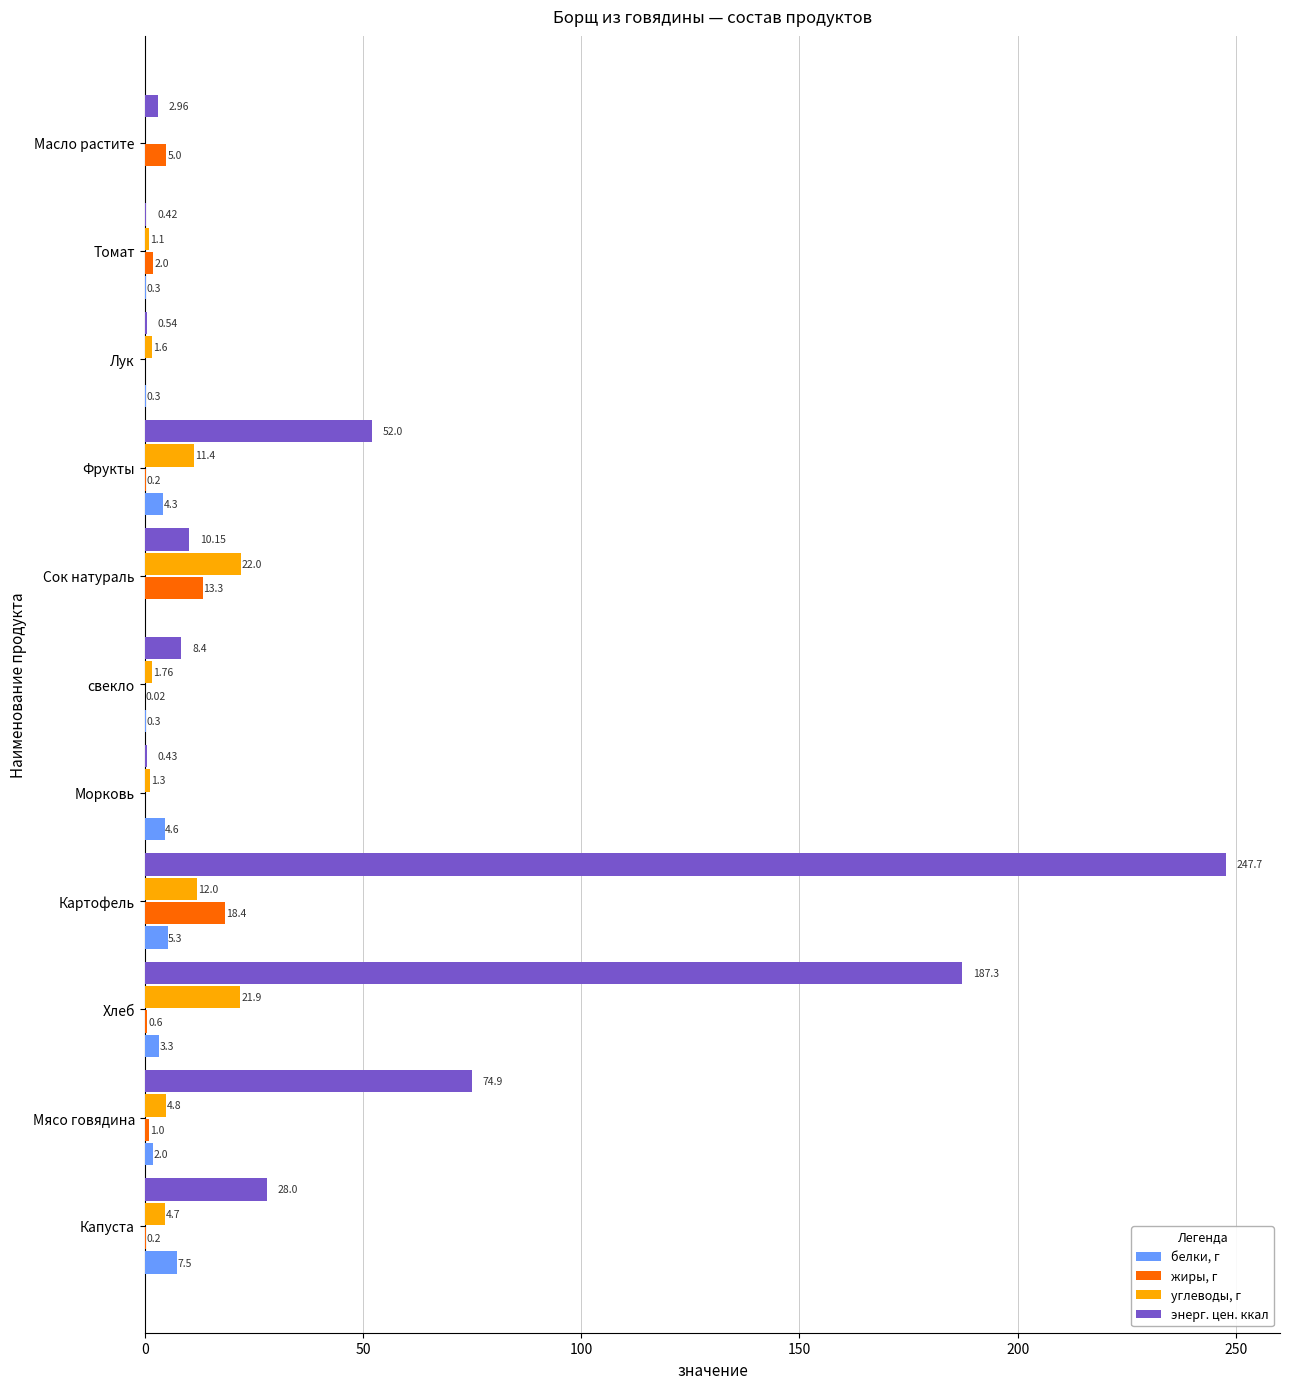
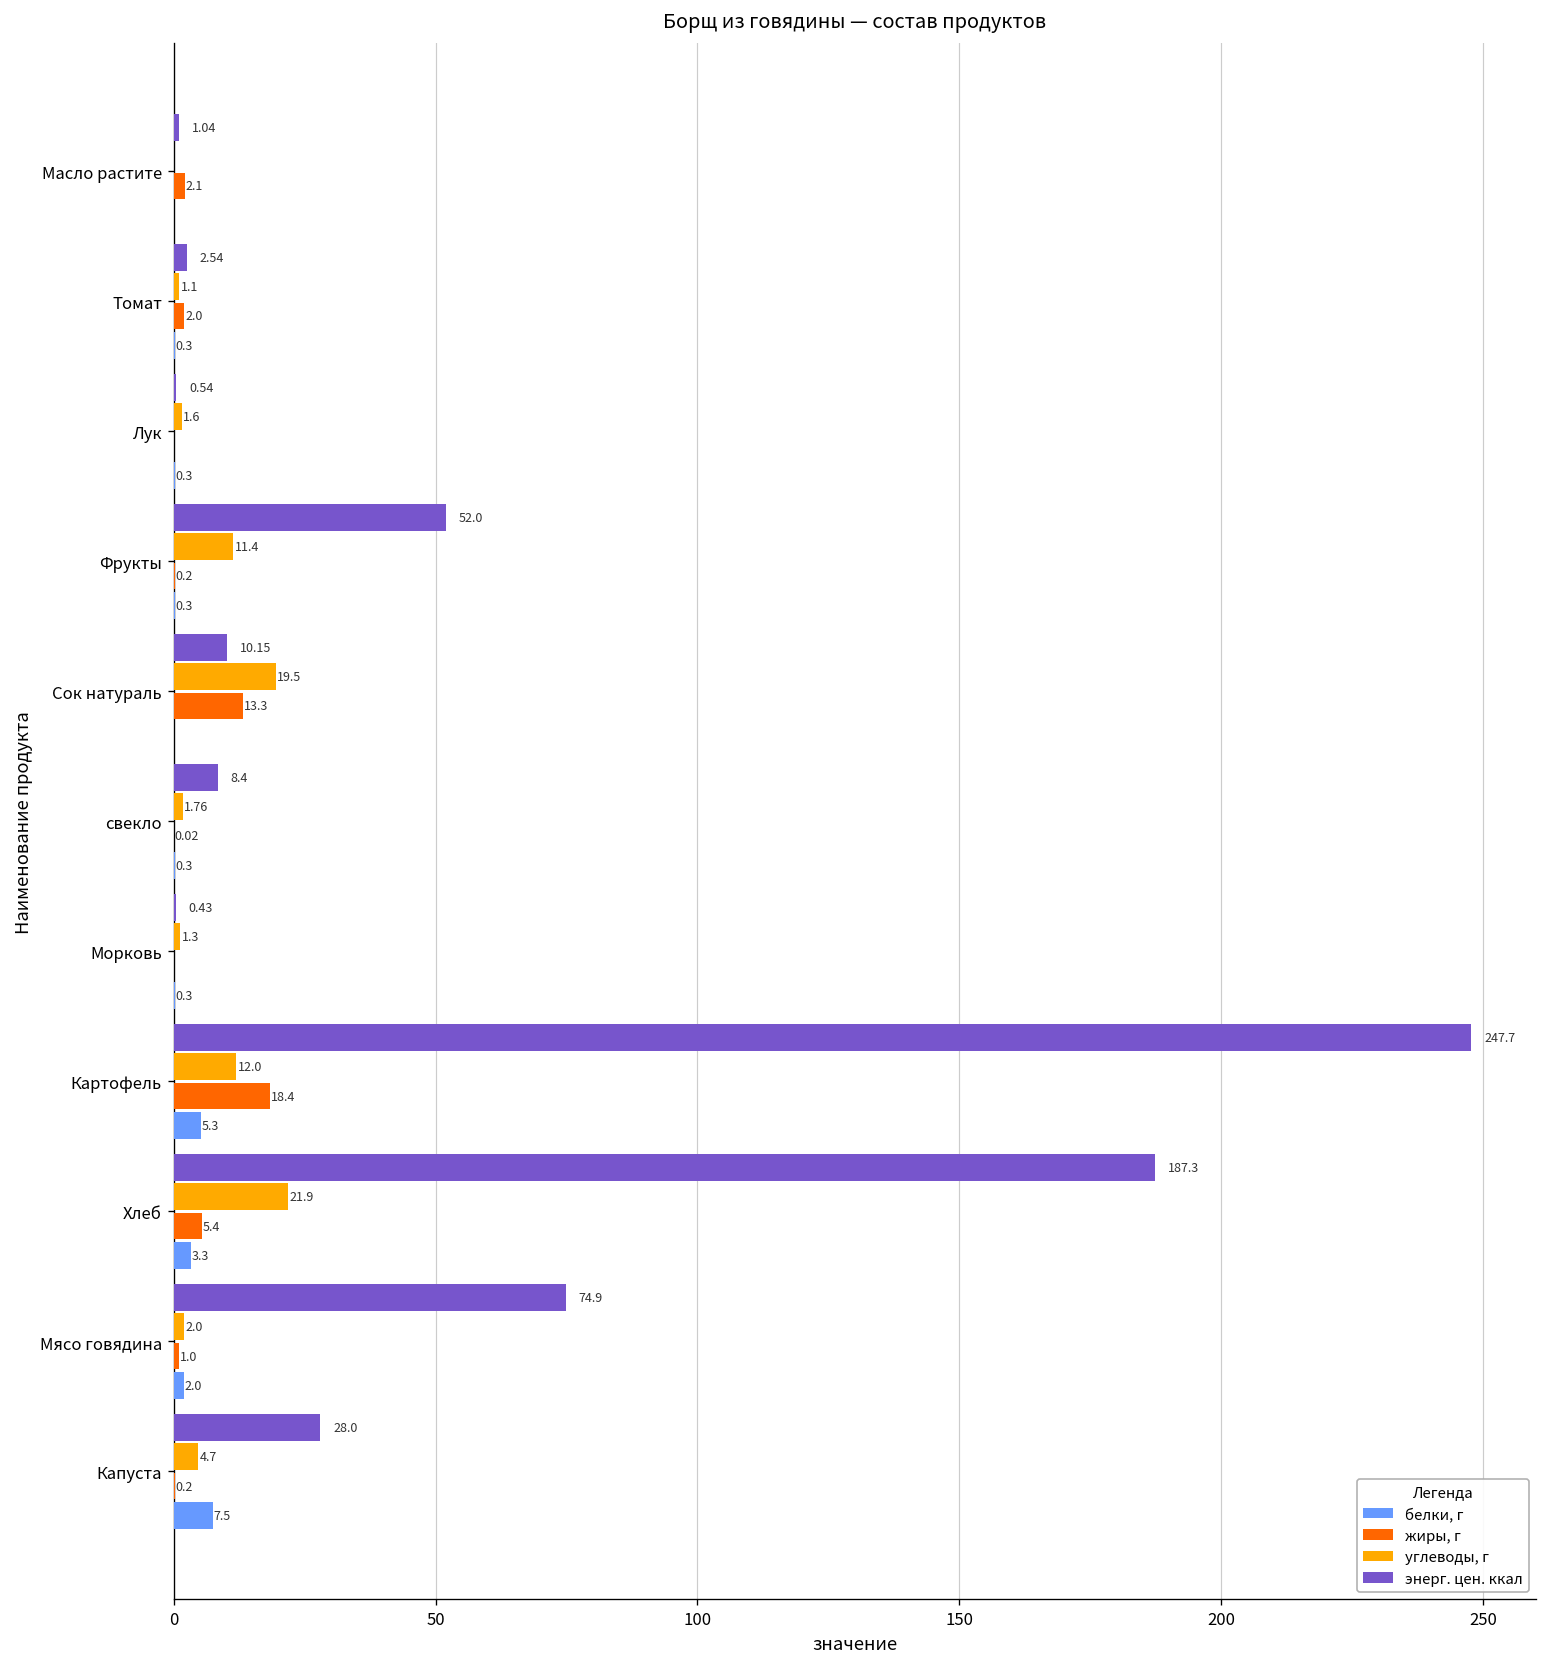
  {
    "белки, г": {
      "Томат": 0.3,
      "Лук": 0.3,
-     "Фрукты": 4.3,
+     "Фрукты": 0.3,
      "свекло": 0.3,
-     "Морковь": 4.6,
+     "Морковь": 0.3,
      "Картофель": 5.3,
      "Хлеб": 3.3,
      "Мясо говядина": 2.0,
      "Капуста": 7.5
    },
    "жиры, г": {
-     "Масло растите": 5.0,
+     "Масло растите": 2.1,
      "Томат": 2.0,
      "Фрукты": 0.2,
      "Сок натураль": 13.3,
      "свекло": 0.02,
      "Картофель": 18.4,
-     "Хлеб": 0.6,
+     "Хлеб": 5.4,
      "Мясо говядина": 1.0,
      "Капуста": 0.2
    },
    "углеводы, г": {
      "Томат": 1.1,
      "Лук": 1.6,
      "Фрукты": 11.4,
-     "Сок натураль": 22.0,
+     "Сок натураль": 19.5,
      "свекло": 1.76,
      "Морковь": 1.3,
      "Картофель": 12.0,
      "Хлеб": 21.9,
-     "Мясо говядина": 4.8,
+     "Мясо говядина": 2.0,
      "Капуста": 4.7
    },
    "энерг. цен. ккал": {
-     "Масло растите": 2.96,
-     "Томат": 0.42,
+     "Масло растите": 1.04,
+     "Томат": 2.54,
      "Лук": 0.54,
      "Фрукты": 52.0,
      "Сок натураль": 10.15,
      "свекло": 8.4,
      "Морковь": 0.43,
      "Картофель": 247.7,
      "Хлеб": 187.3,
      "Мясо говядина": 74.9,
      "Капуста": 28.0
    }
  }
